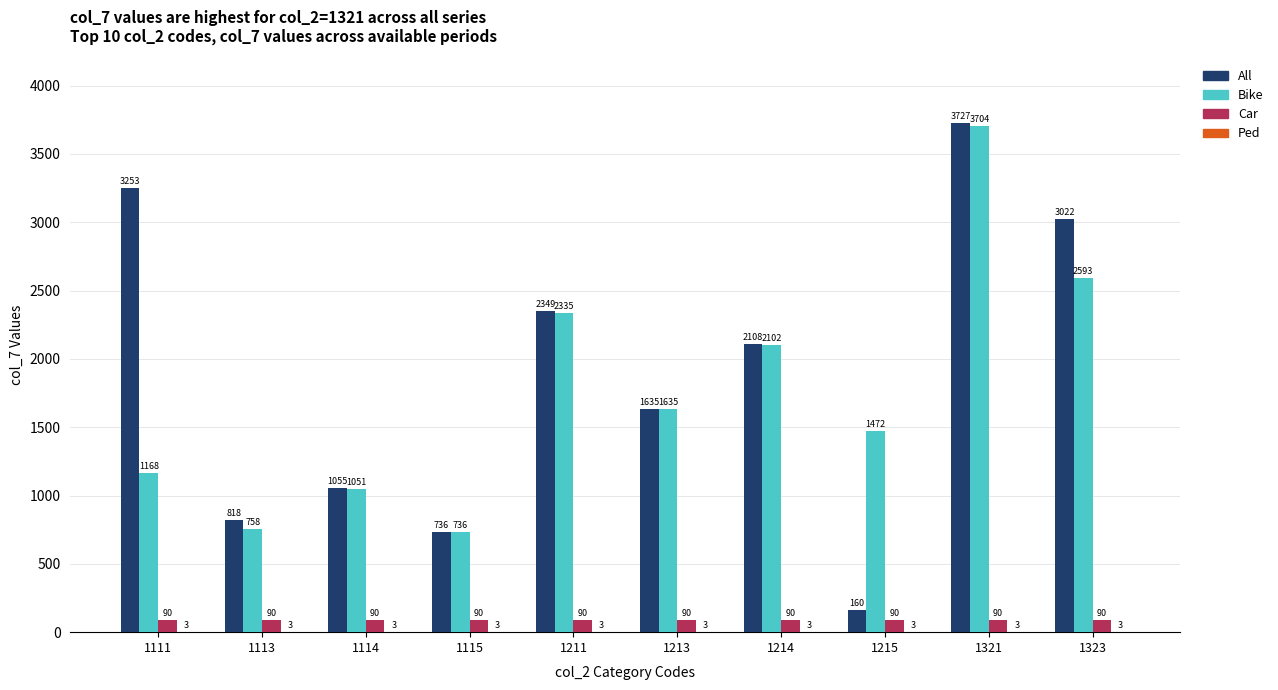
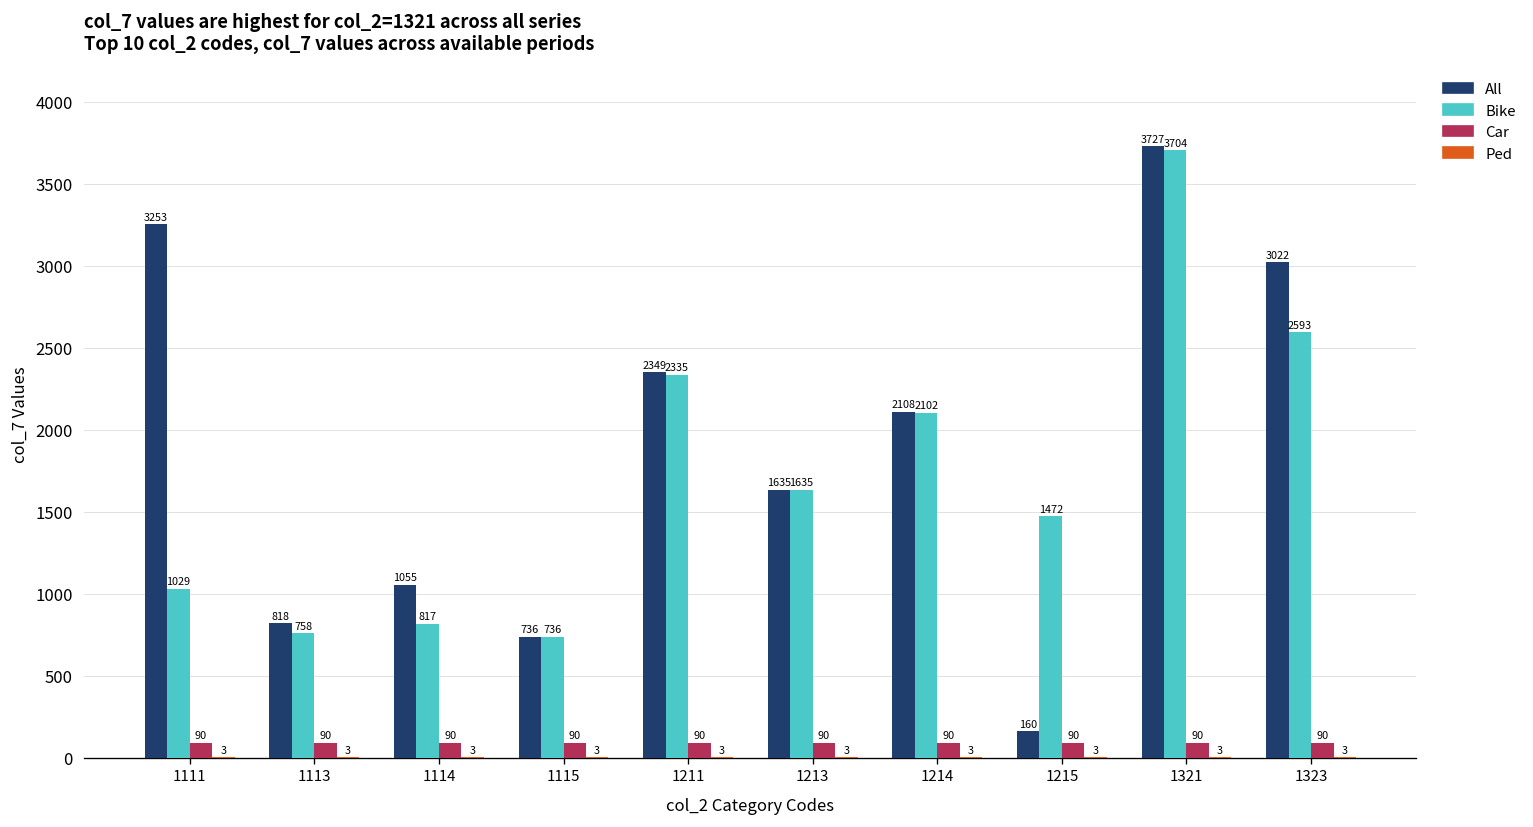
  {
    "All": {
      "1111": 3253,
      "1113": 818,
      "1114": 1055,
      "1115": 736,
      "1211": 2349,
      "1213": 1635,
      "1214": 2108,
      "1215": 160,
      "1321": 3727,
      "1323": 3022
    },
    "Bike": {
-     "1111": 1168,
+     "1111": 1029,
      "1113": 758,
-     "1114": 1051,
+     "1114": 817,
      "1115": 736,
      "1211": 2335,
      "1213": 1635,
      "1214": 2102,
      "1215": 1472,
      "1321": 3704,
      "1323": 2593
    },
    "Car": {
      "1111": 90,
      "1113": 90,
      "1114": 90,
      "1115": 90,
      "1211": 90,
      "1213": 90,
      "1214": 90,
      "1215": 90,
      "1321": 90,
      "1323": 90
    },
    "Ped": {
      "1111": 3,
      "1113": 3,
      "1114": 3,
      "1115": 3,
      "1211": 3,
      "1213": 3,
      "1214": 3,
      "1215": 3,
      "1321": 3,
      "1323": 3
    }
  }
